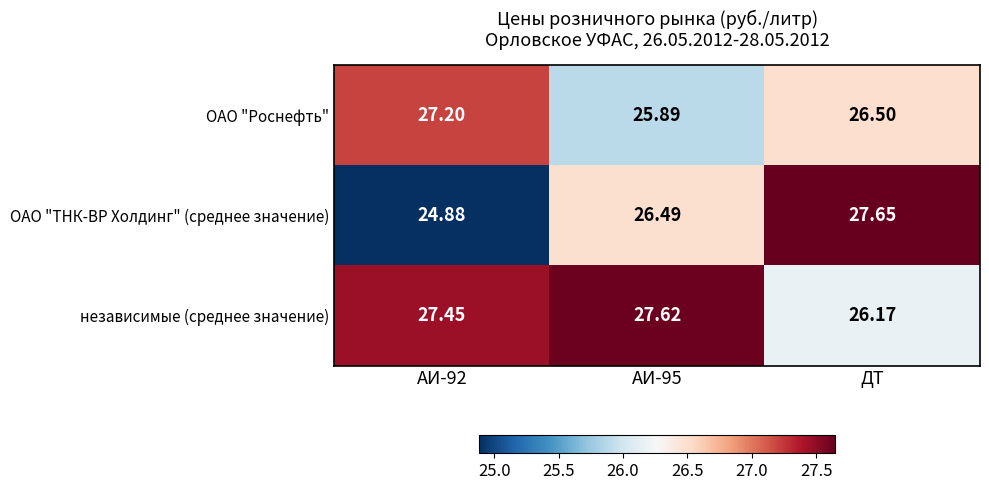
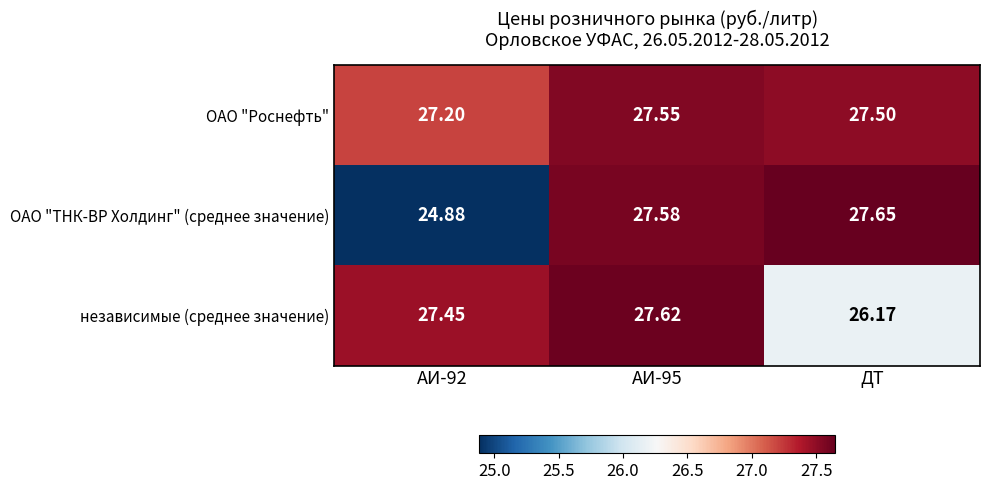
  {
    "ОАО \"Роснефть\"": {
      "АИ-92": 27.20,
-     "АИ-95": 25.89,
-     "ДТ": 26.50
+     "АИ-95": 27.55,
+     "ДТ": 27.50
    },
    "ОАО \"ТНК-ВР Холдинг\" (среднее значение)": {
      "АИ-92": 24.88,
-     "АИ-95": 26.49,
+     "АИ-95": 27.58,
      "ДТ": 27.65
    },
    "независимые (среднее значение)": {
      "АИ-92": 27.45,
      "АИ-95": 27.62,
      "ДТ": 26.17
    }
  }
